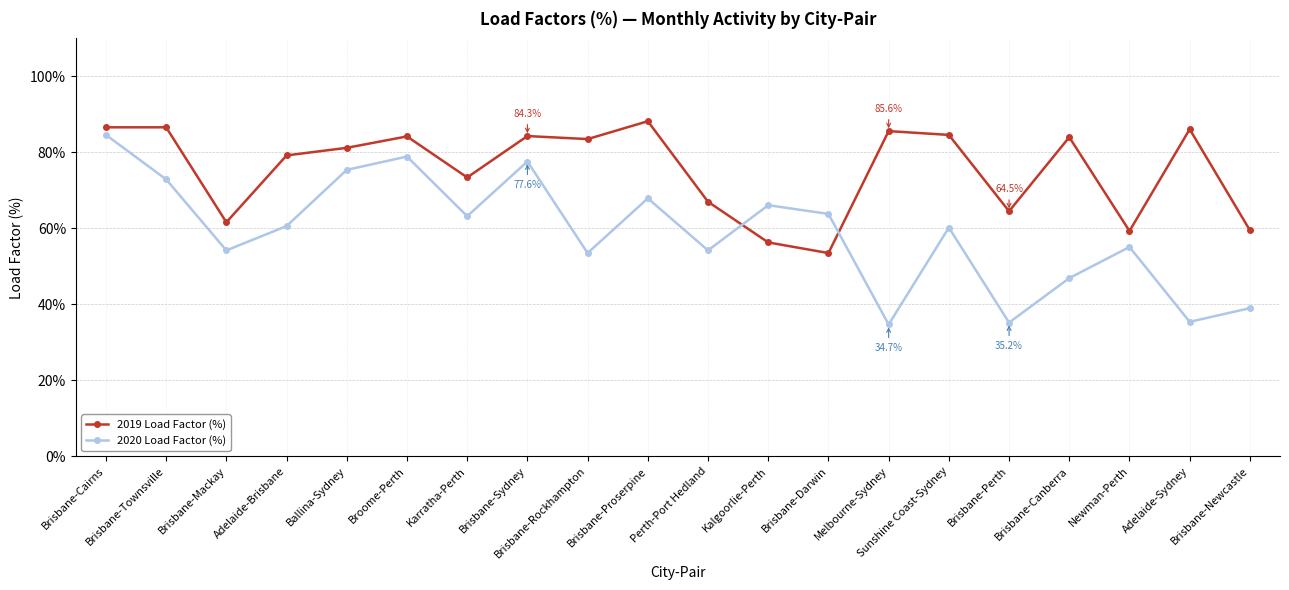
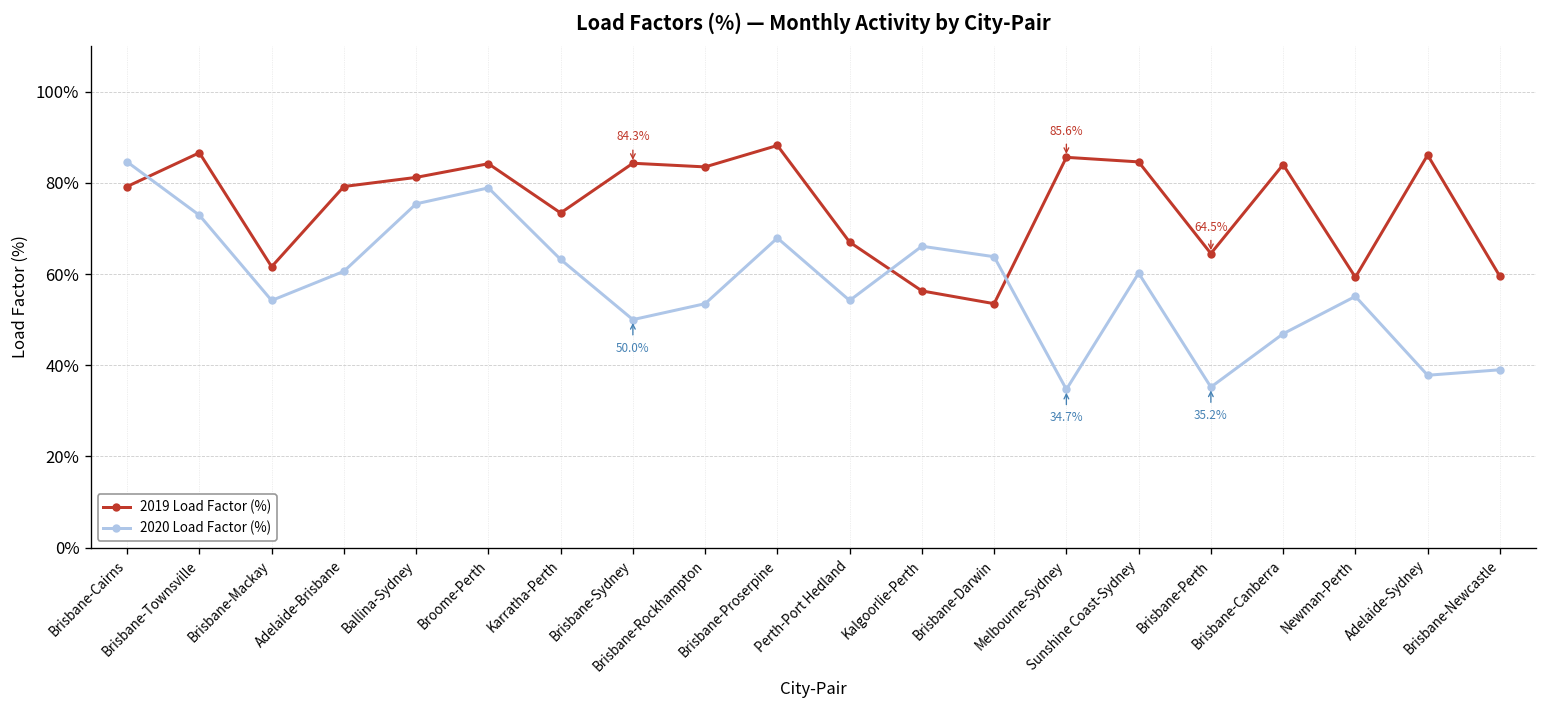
  {
    "2019 Load Factor (%)": {
-     "Brisbane-Cairns": "87%",
+     "Brisbane-Cairns": "79%",
      "Brisbane-Townsville": "87%",
      "Brisbane-Mackay": "62%",
      "Adelaide-Brisbane": "79%",
      "Ballina-Sydney": "81%",
      "Broome-Perth": "84%",
      "Karratha-Perth": "73%",
      "Brisbane-Rockhampton": "84%",
      "Brisbane-Proserpine": "88%",
      "Perth-Port Hedland": "67%",
      "Kalgoorlie-Perth": "56%",
      "Brisbane-Darwin": "54%",
      "Sunshine Coast-Sydney": "85%",
      "Brisbane-Canberra": "84%",
      "Newman-Perth": "59%",
      "Adelaide-Sydney": "86%",
      "Brisbane-Newcastle": "60%"
    },
    "2020 Load Factor (%)": {
-     "Brisbane-Sydney": "77.6%",
+     "Brisbane-Sydney": "50.0%",
      "Melbourne-Sydney": "34.7%",
      "Brisbane-Perth": "35.2%",
-     "Adelaide-Sydney": "35%"
+     "Adelaide-Sydney": "38%"
    }
  }
